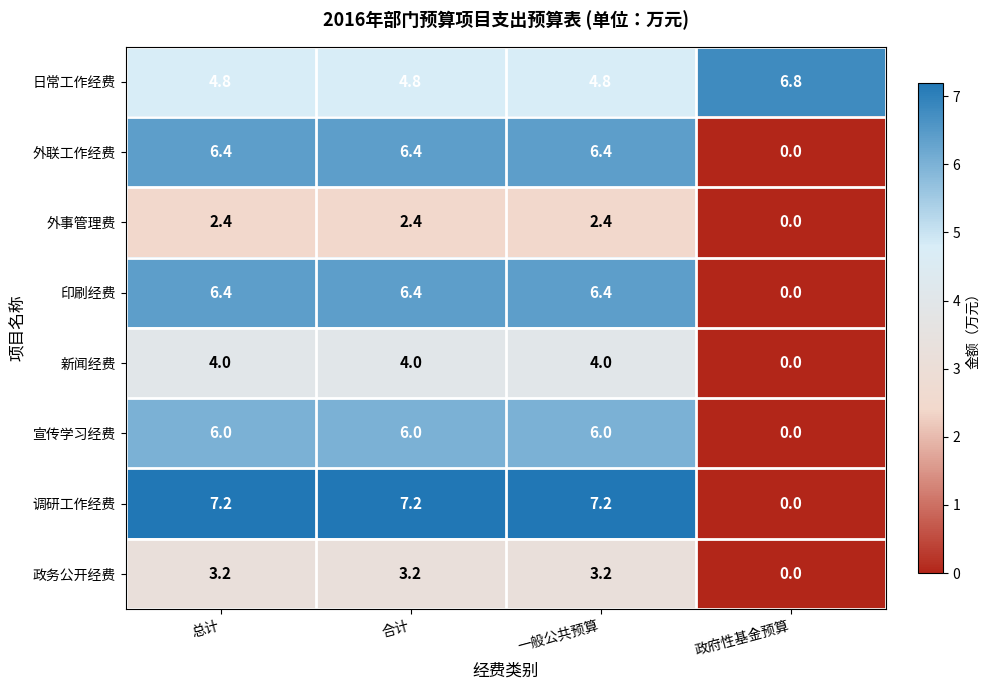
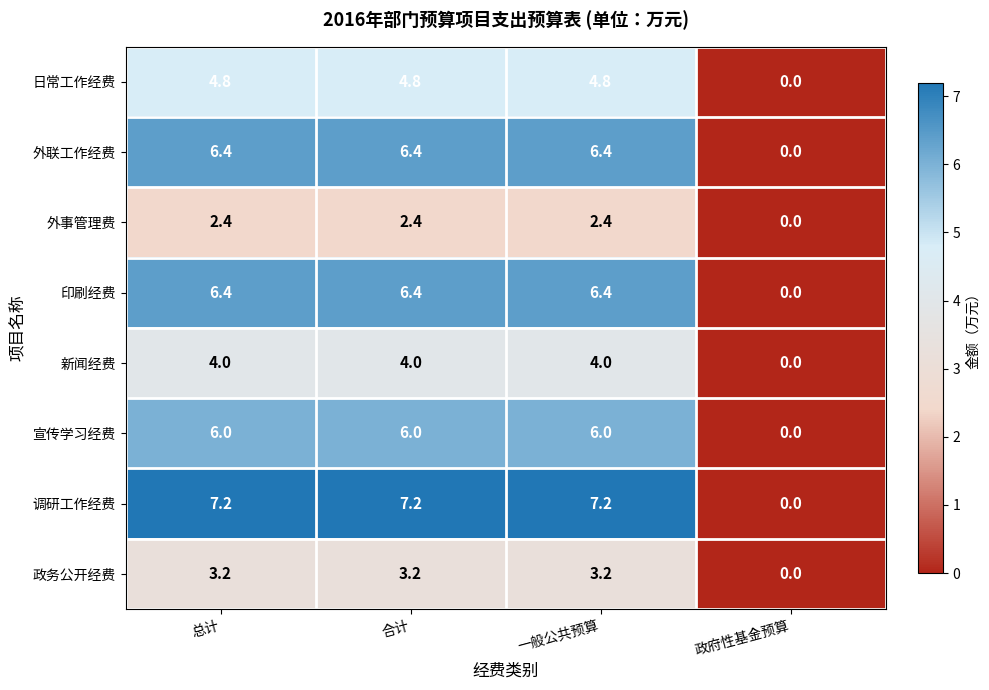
  {
    "日常工作经费": {
-     "政府性基金预算": 6.8
+     "政府性基金预算": 0.0
    },
    "外联工作经费": {
      "总计": 6.4,
      "合计": 6.4,
      "一般公共预算": 6.4,
      "政府性基金预算": 0.0
    },
    "外事管理费": {
      "总计": 2.4,
      "合计": 2.4,
      "一般公共预算": 2.4,
      "政府性基金预算": 0.0
    },
    "印刷经费": {
      "总计": 6.4,
      "合计": 6.4,
      "一般公共预算": 6.4,
      "政府性基金预算": 0.0
    },
    "新闻经费": {
      "总计": 4.0,
      "合计": 4.0,
      "一般公共预算": 4.0,
      "政府性基金预算": 0.0
    },
    "宣传学习经费": {
      "总计": 6.0,
      "合计": 6.0,
      "一般公共预算": 6.0,
      "政府性基金预算": 0.0
    },
    "调研工作经费": {
      "总计": 7.2,
      "合计": 7.2,
      "一般公共预算": 7.2,
      "政府性基金预算": 0.0
    },
    "政务公开经费": {
      "总计": 3.2,
      "合计": 3.2,
      "一般公共预算": 3.2,
      "政府性基金预算": 0.0
    }
  }
